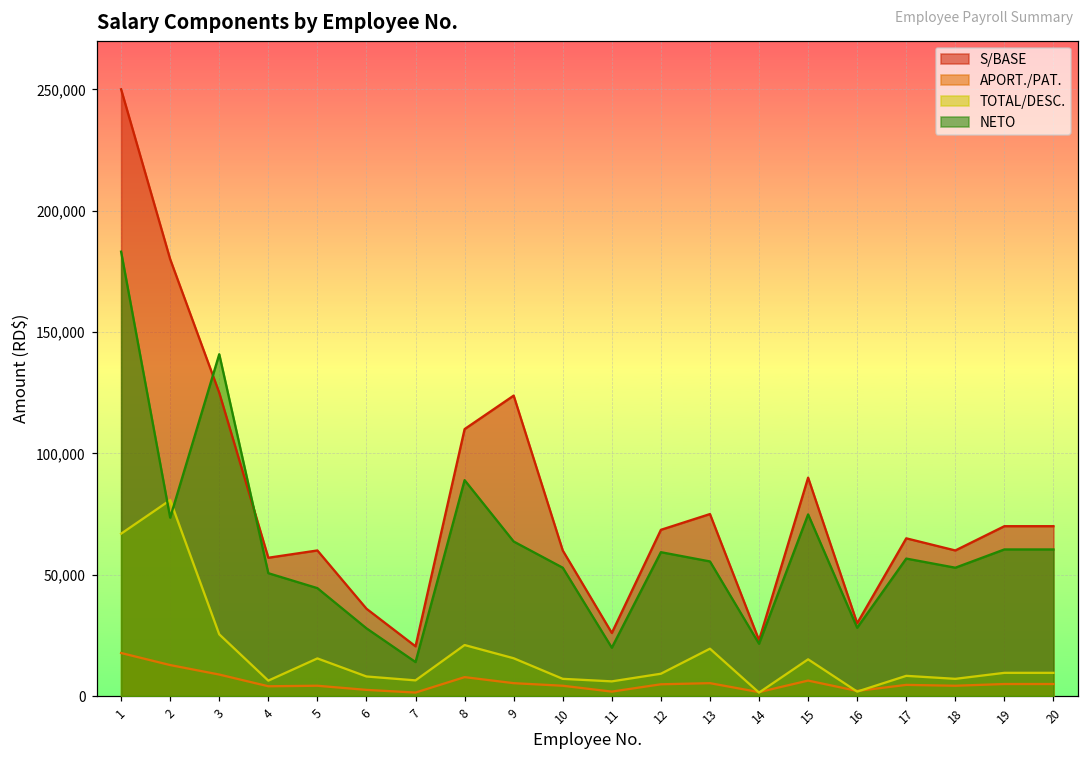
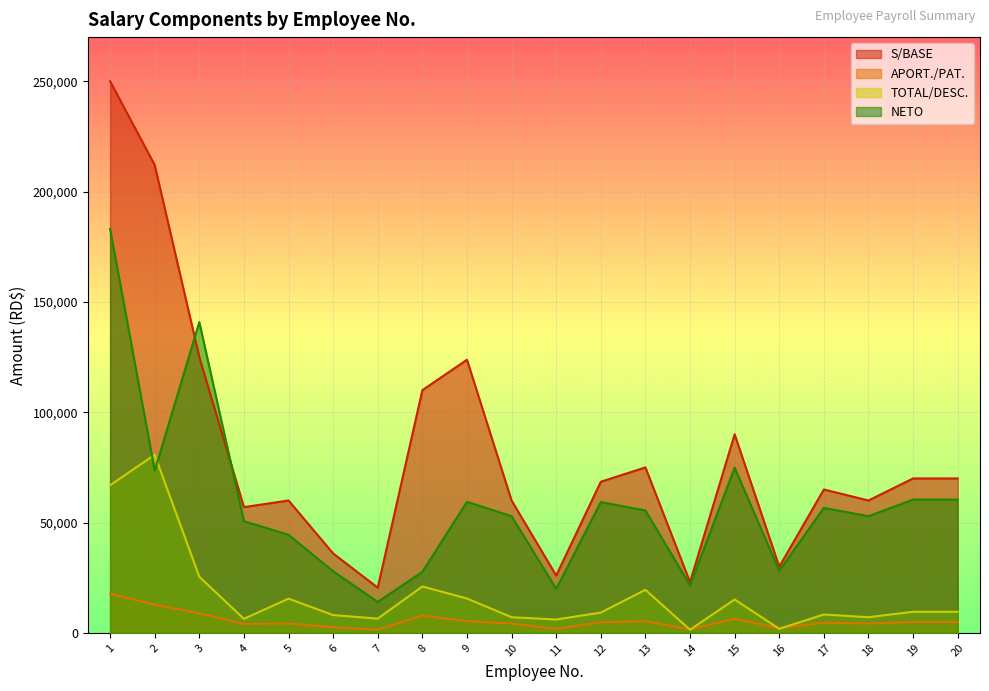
  {
    "S/BASE": {
      "1": "250,000",
-     "2": "180,000",
+     "2": "212,000",
      "3": "125,000",
      "4": "57,000",
      "5": "60,000",
      "6": "36,000",
      "7": "21,000",
      "8": "110,000",
      "9": "124,000",
      "10": "60,000",
      "11": "26,000",
      "12": "69,000",
      "13": "75,000",
      "14": "23,000",
      "15": "90,000",
      "16": "30,000",
      "17": "65,000",
      "18": "60,000",
      "19": "70,000",
      "20": "70,000"
    },
    "APORT./PAT.": {
      "1": "18,000",
      "2": "13,000",
      "3": "9,000",
      "4": "4,000",
      "5": "4,000",
      "6": "3,000",
      "7": "1,000",
      "8": "8,000",
      "9": "5,000",
      "10": "4,000",
      "11": "2,000",
      "12": "5,000",
      "13": "5,000",
      "15": "6,000",
      "17": "5,000",
      "18": "4,000",
      "19": "5,000",
      "20": "5,000"
    },
    "TOTAL/DESC.": {
      "1": "67,000",
      "2": "81,000",
      "3": "25,000",
      "4": "6,000",
      "5": "16,000",
      "6": "8,000",
      "7": "6,000",
      "8": "21,000",
      "9": "16,000",
      "10": "7,000",
      "11": "6,000",
      "12": "9,000",
      "13": "20,000",
      "15": "15,000",
      "17": "8,000",
      "18": "7,000",
      "19": "10,000",
      "20": "10,000"
    },
    "NETO": {
      "1": "183,000",
      "2": "74,000",
      "3": "141,000",
      "4": "51,000",
      "5": "44,000",
      "6": "28,000",
      "7": "14,000",
-     "8": "89,000",
-     "9": "64,000",
+     "8": "28,000",
+     "9": "59,000",
      "10": "53,000",
      "11": "20,000",
      "12": "59,000",
      "13": "55,000",
      "14": "22,000",
      "15": "75,000",
      "16": "28,000",
      "17": "57,000",
      "18": "53,000",
      "19": "60,000",
      "20": "60,000"
    }
  }
